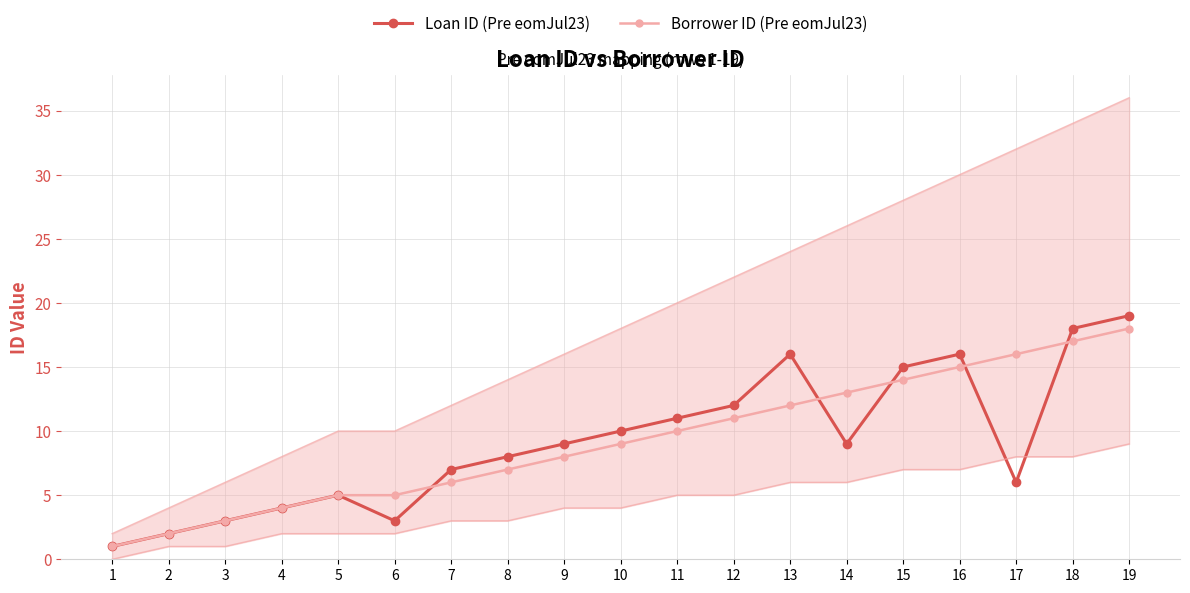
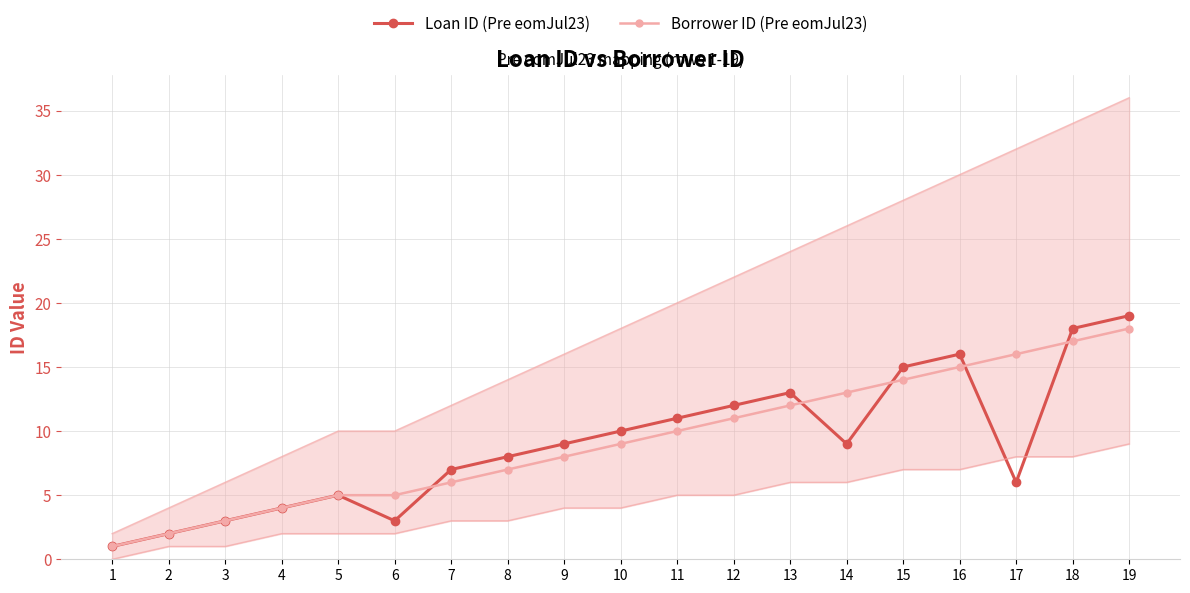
  {
    "Loan ID (Pre eomJul23)": {
      "6": 3,
      "7": 7,
      "8": 8,
      "9": 9,
      "10": 10,
      "11": 11,
      "12": 12,
-     "13": 16,
+     "13": 13,
      "14": 9,
      "15": 15,
      "16": 16,
      "17": 6,
      "18": 18,
      "19": 19
    }
  }
